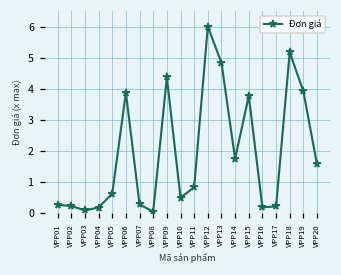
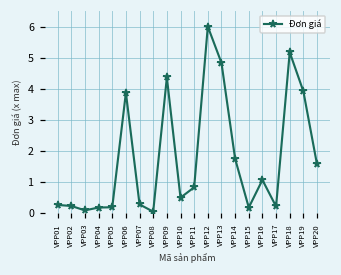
  {
    "VPP01": 0.3,
    "VPP02": 0.2,
    "VPP03": 0.1,
    "VPP04": 0.2,
-   "VPP05": 0.6,
+   "VPP05": 0.2,
    "VPP06": 3.9,
    "VPP07": 0.3,
    "VPP08": 0.1,
    "VPP09": 4.4,
    "VPP10": 0.5,
    "VPP11": 0.8,
    "VPP12": 6.0,
    "VPP13": 4.8,
    "VPP14": 1.8,
-   "VPP15": 3.8,
-   "VPP16": 0.2,
+   "VPP15": 0.2,
+   "VPP16": 1.1,
    "VPP17": 0.2,
    "VPP18": 5.2,
    "VPP19": 3.9,
    "VPP20": 1.6
  }
